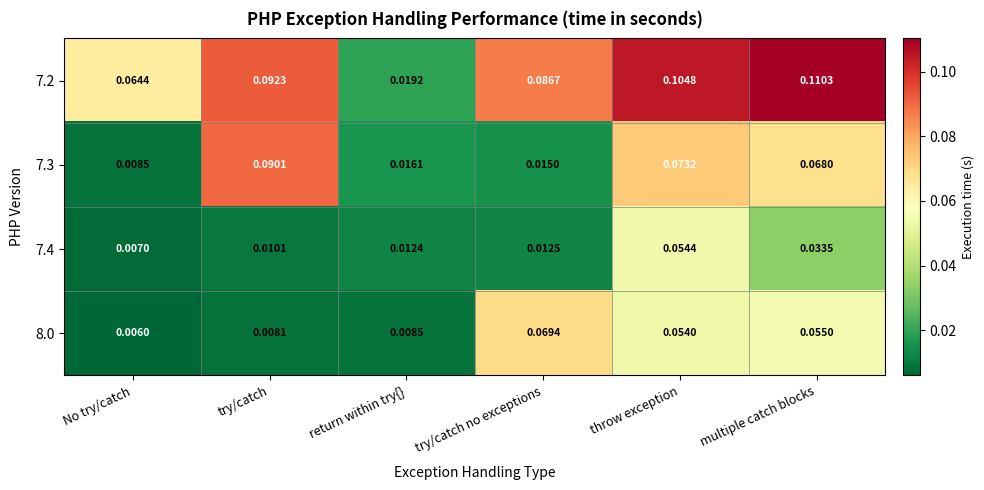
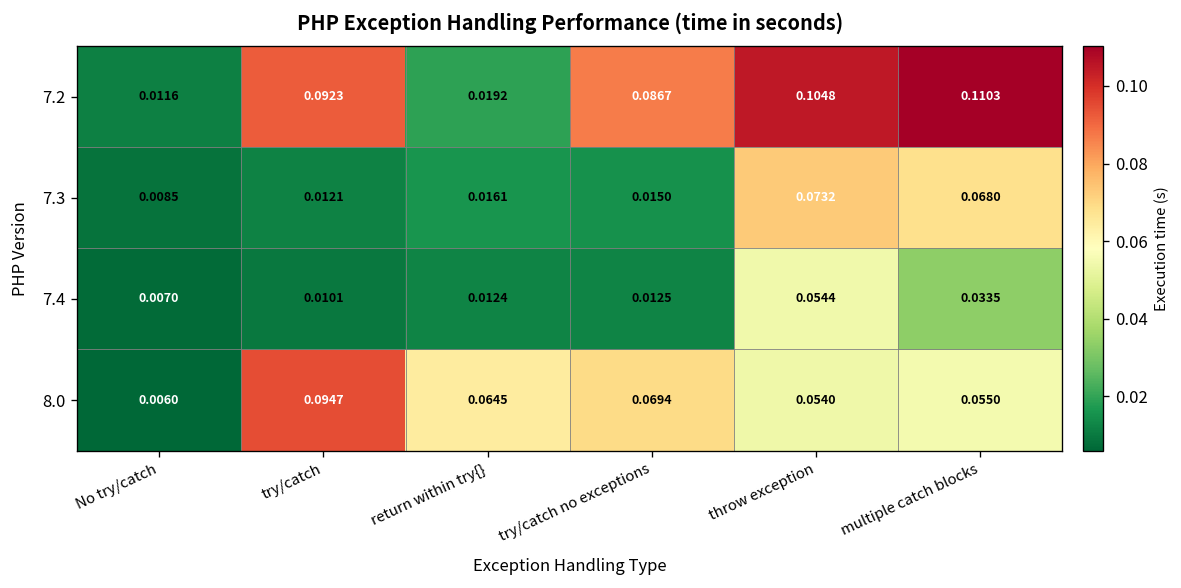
  {
    "7.2": {
-     "No try/catch": 0.0644,
+     "No try/catch": 0.0116,
      "try/catch": 0.0923,
      "return within try{}": 0.0192,
      "try/catch no exceptions": 0.0867,
      "throw exception": 0.1048,
      "multiple catch blocks": 0.1103
    },
    "7.3": {
      "No try/catch": 0.0085,
-     "try/catch": 0.0901,
+     "try/catch": 0.0121,
      "return within try{}": 0.0161,
      "try/catch no exceptions": 0.0150,
      "throw exception": 0.0732,
      "multiple catch blocks": 0.0680
    },
    "7.4": {
      "No try/catch": 0.0070,
      "try/catch": 0.0101,
      "return within try{}": 0.0124,
      "try/catch no exceptions": 0.0125,
      "throw exception": 0.0544,
      "multiple catch blocks": 0.0335
    },
    "8.0": {
      "No try/catch": 0.0060,
-     "try/catch": 0.0081,
-     "return within try{}": 0.0085,
+     "try/catch": 0.0947,
+     "return within try{}": 0.0645,
      "try/catch no exceptions": 0.0694,
      "throw exception": 0.0540,
      "multiple catch blocks": 0.0550
    }
  }
